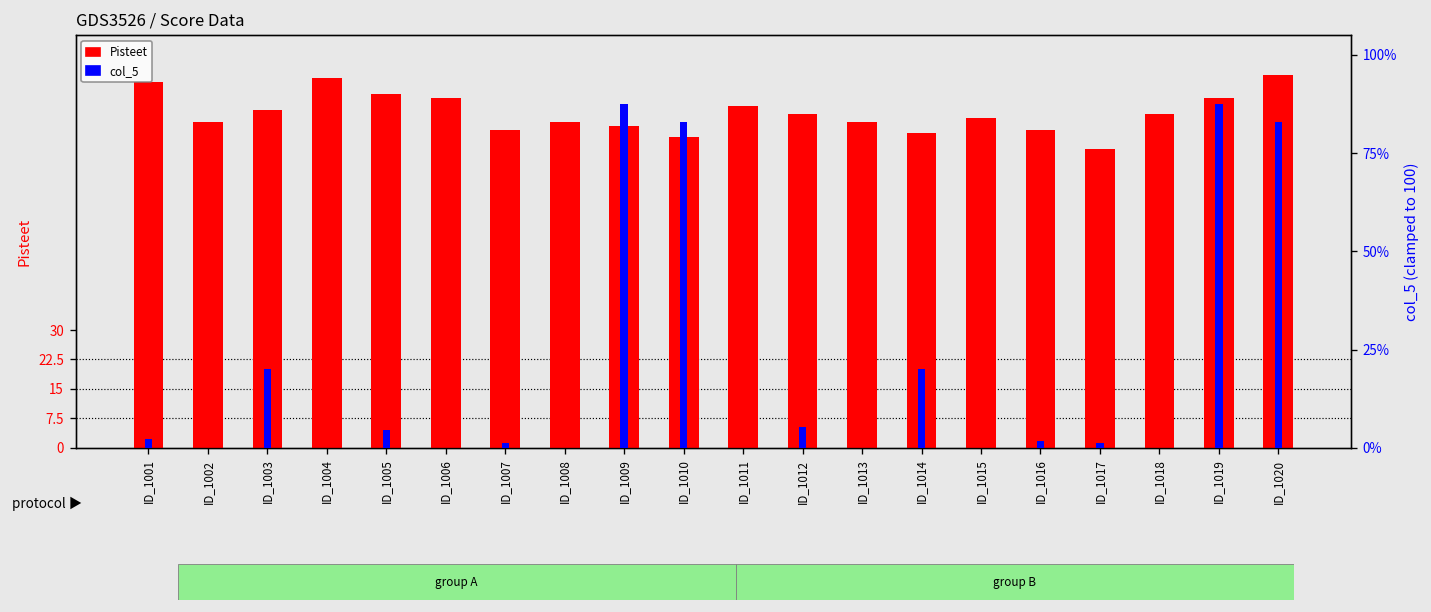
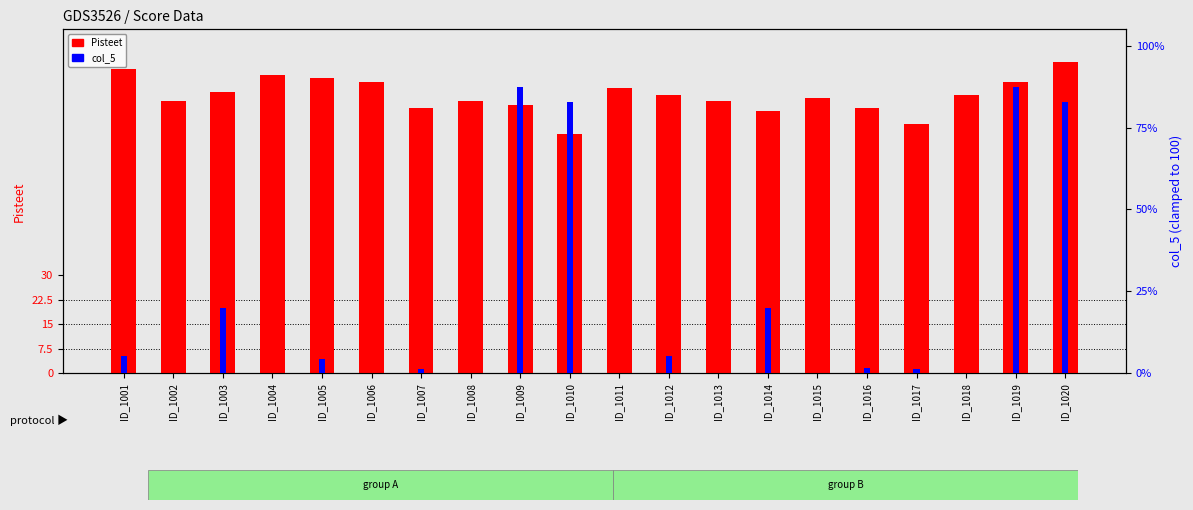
  {
    "Pisteet": {
      "ID_1001": "93",
      "ID_1002": "83",
      "ID_1003": "86",
-     "ID_1004": "94",
+     "ID_1004": "91",
      "ID_1005": "90",
      "ID_1006": "89",
      "ID_1007": "81",
      "ID_1008": "83",
      "ID_1009": "82",
-     "ID_1010": "79",
+     "ID_1010": "73",
      "ID_1011": "87",
      "ID_1012": "85",
      "ID_1013": "83",
      "ID_1014": "80",
      "ID_1015": "84",
      "ID_1016": "81",
      "ID_1017": "76",
      "ID_1018": "85",
      "ID_1019": "89",
      "ID_1020": "95"
    },
    "col_5": {
-     "ID_1001": "2%",
+     "ID_1001": "5%",
      "ID_1002": "0%",
      "ID_1003": "20%",
      "ID_1004": "0%",
      "ID_1005": "4%",
      "ID_1006": "0%",
      "ID_1007": "1%",
      "ID_1008": "0%",
      "ID_1009": "87%",
      "ID_1010": "83%",
      "ID_1011": "0%",
      "ID_1012": "5%",
      "ID_1013": "0%",
      "ID_1014": "20%",
      "ID_1015": "0%",
      "ID_1016": "2%",
      "ID_1017": "1%",
      "ID_1018": "0%",
      "ID_1019": "87%",
      "ID_1020": "83%"
    }
  }
